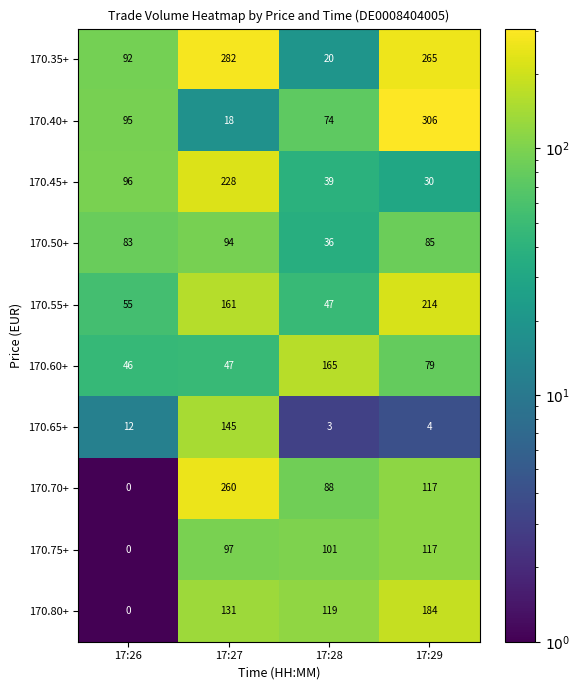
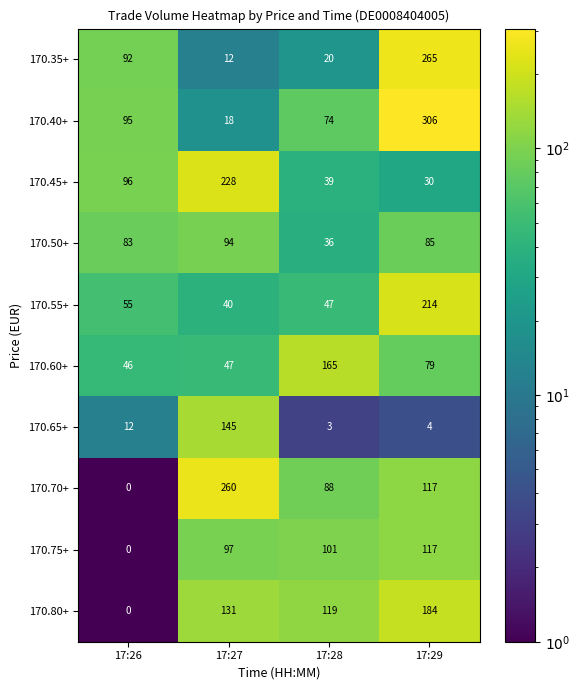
  {
    "170.35+": {
      "17:26": 92,
-     "17:27": 282,
+     "17:27": 12,
      "17:28": 20,
      "17:29": 265
    },
    "170.40+": {
      "17:26": 95,
      "17:27": 18,
      "17:28": 74,
      "17:29": 306
    },
    "170.45+": {
      "17:26": 96,
      "17:27": 228,
      "17:28": 39,
      "17:29": 30
    },
    "170.50+": {
      "17:26": 83,
      "17:27": 94,
      "17:28": 36,
      "17:29": 85
    },
    "170.55+": {
      "17:26": 55,
-     "17:27": 161,
+     "17:27": 40,
      "17:28": 47,
      "17:29": 214
    },
    "170.60+": {
      "17:26": 46,
      "17:27": 47,
      "17:28": 165,
      "17:29": 79
    },
    "170.65+": {
      "17:26": 12,
      "17:27": 145,
      "17:28": 3,
      "17:29": 4
    },
    "170.70+": {
      "17:26": 0,
      "17:27": 260,
      "17:28": 88,
      "17:29": 117
    },
    "170.75+": {
      "17:26": 0,
      "17:27": 97,
      "17:28": 101,
      "17:29": 117
    },
    "170.80+": {
      "17:26": 0,
      "17:27": 131,
      "17:28": 119,
      "17:29": 184
    }
  }
